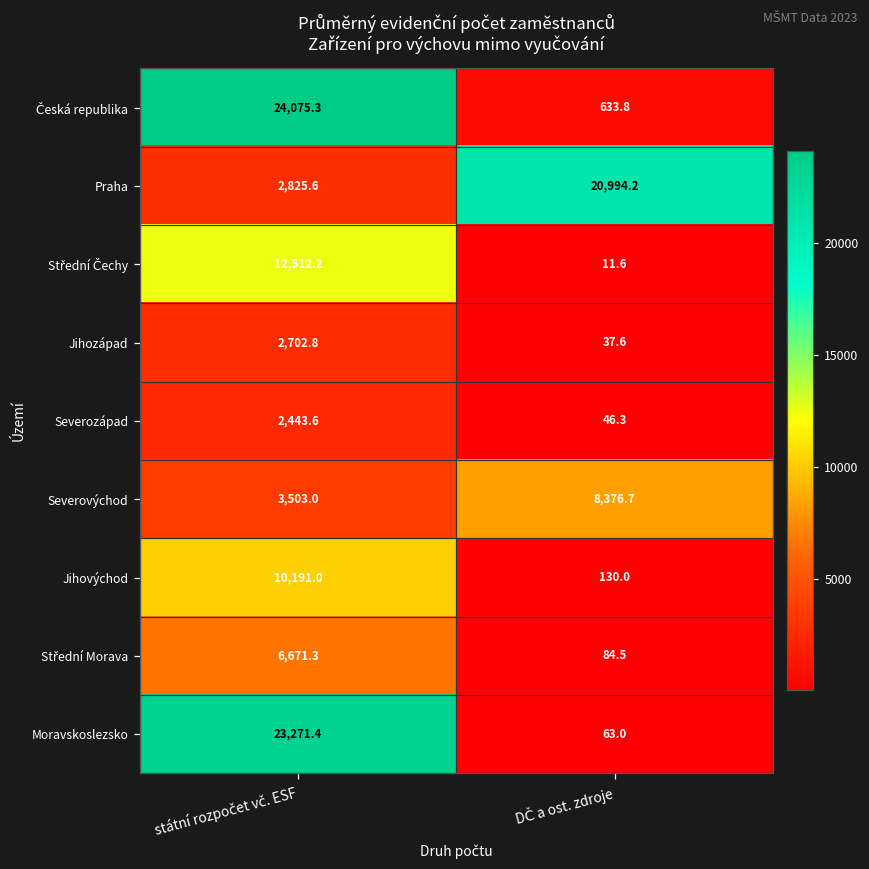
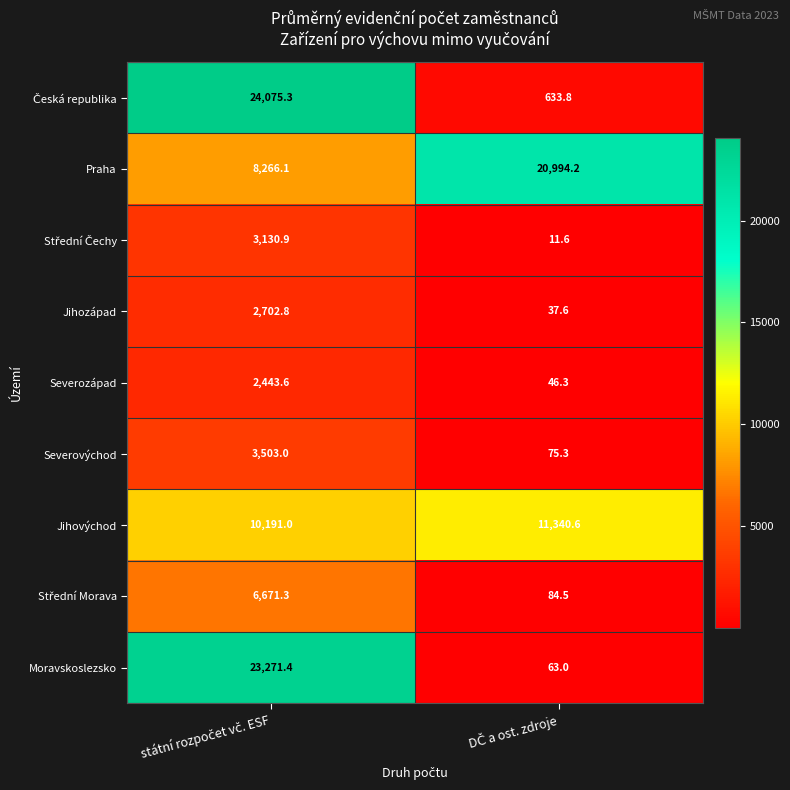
  {
    "Česká republika": {
      "státní rozpočet vč. ESF": "24,075.3",
      "DČ a ost. zdroje": "633.8"
    },
    "Praha": {
-     "státní rozpočet vč. ESF": "2,825.6",
+     "státní rozpočet vč. ESF": "8,266.1",
      "DČ a ost. zdroje": "20,994.2"
    },
    "Střední Čechy": {
-     "státní rozpočet vč. ESF": "12,512.2",
+     "státní rozpočet vč. ESF": "3,130.9",
      "DČ a ost. zdroje": "11.6"
    },
    "Jihozápad": {
      "státní rozpočet vč. ESF": "2,702.8",
      "DČ a ost. zdroje": "37.6"
    },
    "Severozápad": {
      "státní rozpočet vč. ESF": "2,443.6",
      "DČ a ost. zdroje": "46.3"
    },
    "Severovýchod": {
      "státní rozpočet vč. ESF": "3,503.0",
-     "DČ a ost. zdroje": "8,376.7"
+     "DČ a ost. zdroje": "75.3"
    },
    "Jihovýchod": {
      "státní rozpočet vč. ESF": "10,191.0",
-     "DČ a ost. zdroje": "130.0"
+     "DČ a ost. zdroje": "11,340.6"
    },
    "Střední Morava": {
      "státní rozpočet vč. ESF": "6,671.3",
      "DČ a ost. zdroje": "84.5"
    },
    "Moravskoslezsko": {
      "státní rozpočet vč. ESF": "23,271.4",
      "DČ a ost. zdroje": "63.0"
    }
  }
